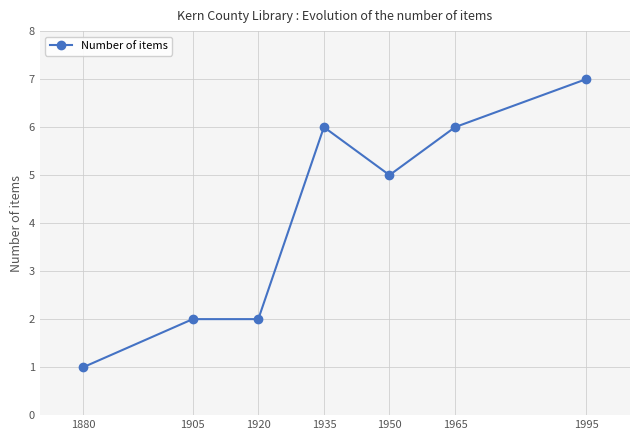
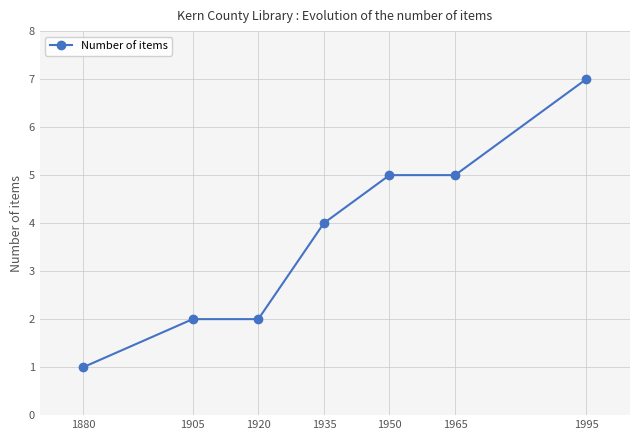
  {
    "1880": 1,
    "1905": 2,
    "1920": 2,
-   "1935": 6,
+   "1935": 4,
    "1950": 5,
-   "1965": 6,
+   "1965": 5,
    "1995": 7
  }
